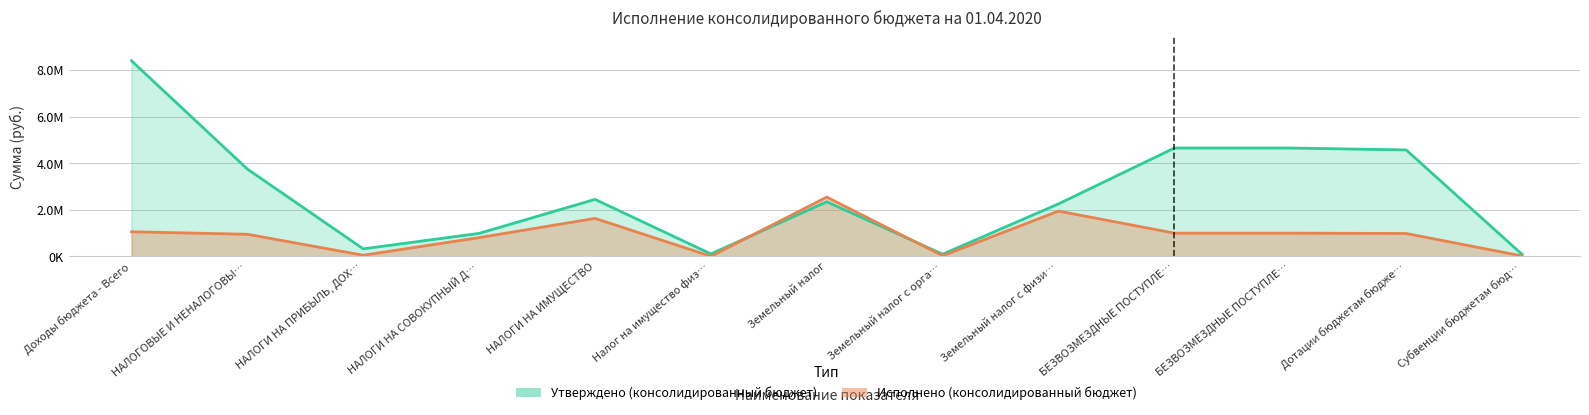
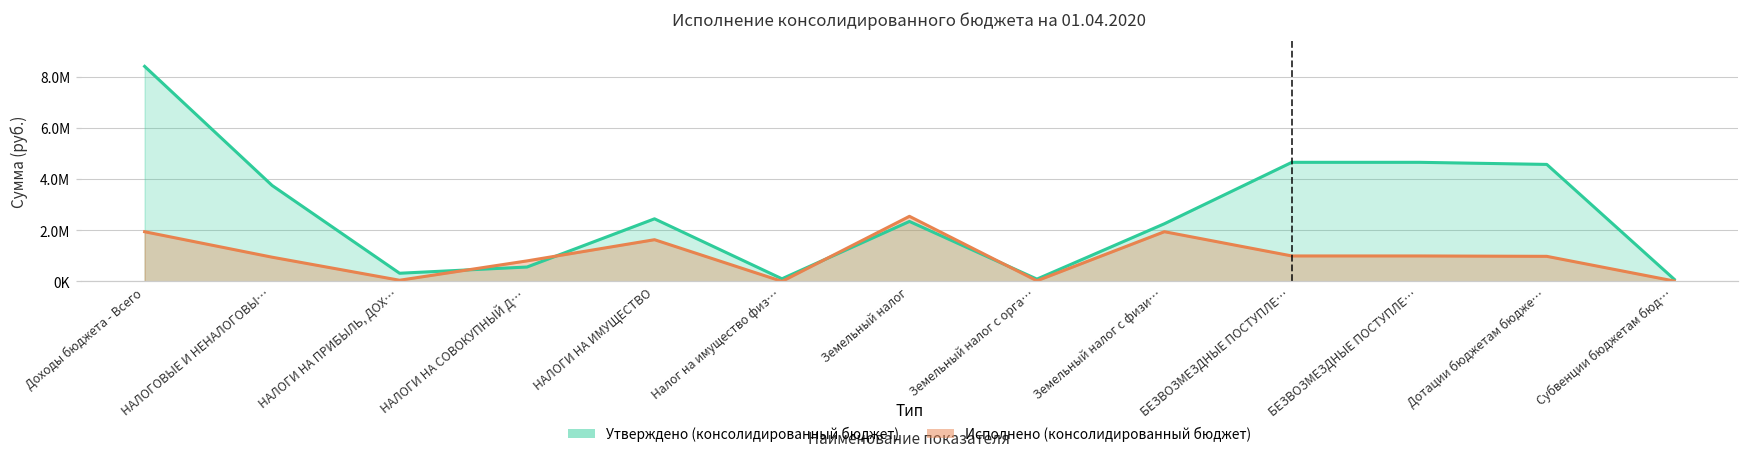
  {
    "Утверждено (консолидированный бюджет)": {
      "Доходы бюджета - Всего": 8400000,
      "НАЛОГОВЫЕ И НЕНАЛОГОВЫ…": 3800000,
      "НАЛОГИ НА ПРИБЫЛЬ, ДОХ…": 300000,
-     "НАЛОГИ НА СОВОКУПНЫЙ Д…": 1000000,
+     "НАЛОГИ НА СОВОКУПНЫЙ Д…": 600000,
      "НАЛОГИ НА ИМУЩЕСТВО": 2400000,
      "Земельный налог": 2300000,
      "Земельный налог с физи…": 2300000,
      "Дотации бюджетам бюдже…": 4600000
    },
    "Исполнено (консолидированный бюджет)": {
-     "Доходы бюджета - Всего": 1100000,
+     "Доходы бюджета - Всего": 1900000,
      "НАЛОГОВЫЕ И НЕНАЛОГОВЫ…": 900000,
      "НАЛОГИ НА ПРИБЫЛЬ, ДОХ…": 0,
      "НАЛОГИ НА СОВОКУПНЫЙ Д…": 800000,
      "НАЛОГИ НА ИМУЩЕСТВО": 1600000,
      "Земельный налог": 2500000,
      "Земельный налог с физи…": 1900000,
      "Дотации бюджетам бюдже…": 1000000
    }
  }
